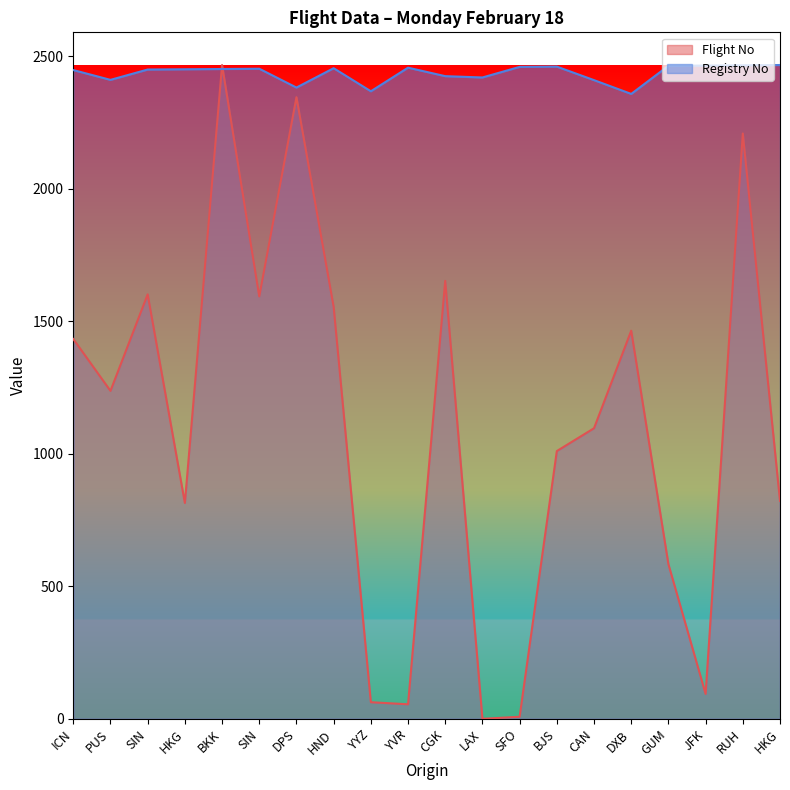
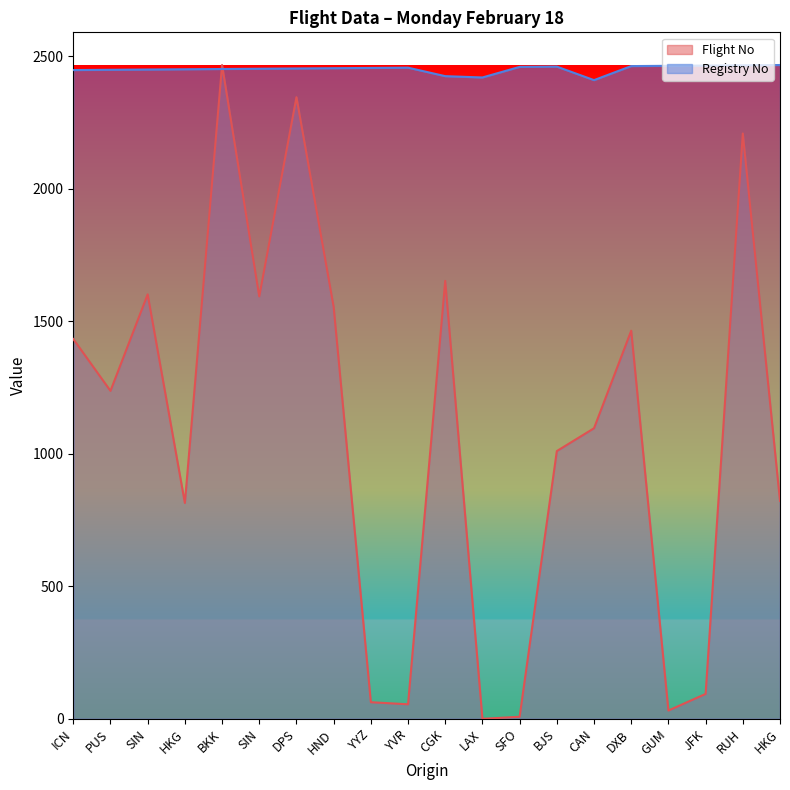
  {
    "Flight No": {
      "ICN": 1430,
      "PUS": 1240,
      "BKK": 2470,
      "DPS": 2340,
      "HND": 1550,
      "YYZ": 60,
      "YVR": 50,
      "CGK": 1650,
      "LAX": 0,
      "SFO": 10,
      "BJS": 1010,
      "CAN": 1100,
      "DXB": 1460,
-     "GUM": 580,
+     "GUM": 30,
      "JFK": 90,
      "RUH": 2210
    },
    "Registry No": {
      "ICN": 2450,
-     "PUS": 2410,
+     "PUS": 2450,
      "BKK": 2450,
-     "DPS": 2380,
+     "DPS": 2450,
      "HND": 2450,
-     "YYZ": 2370,
+     "YYZ": 2460,
      "YVR": 2460,
      "CGK": 2420,
      "LAX": 2420,
      "SFO": 2460,
      "BJS": 2460,
      "CAN": 2410,
-     "DXB": 2360
+     "DXB": 2460
    }
  }
